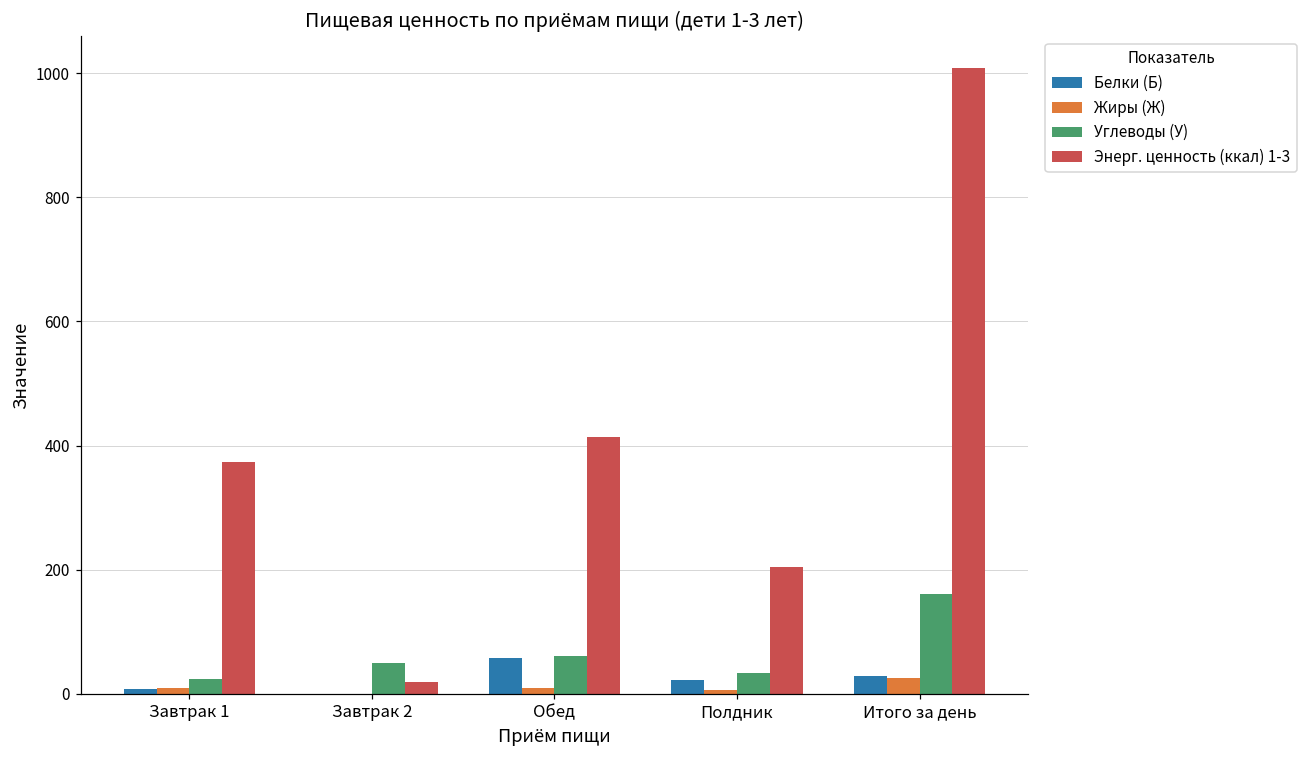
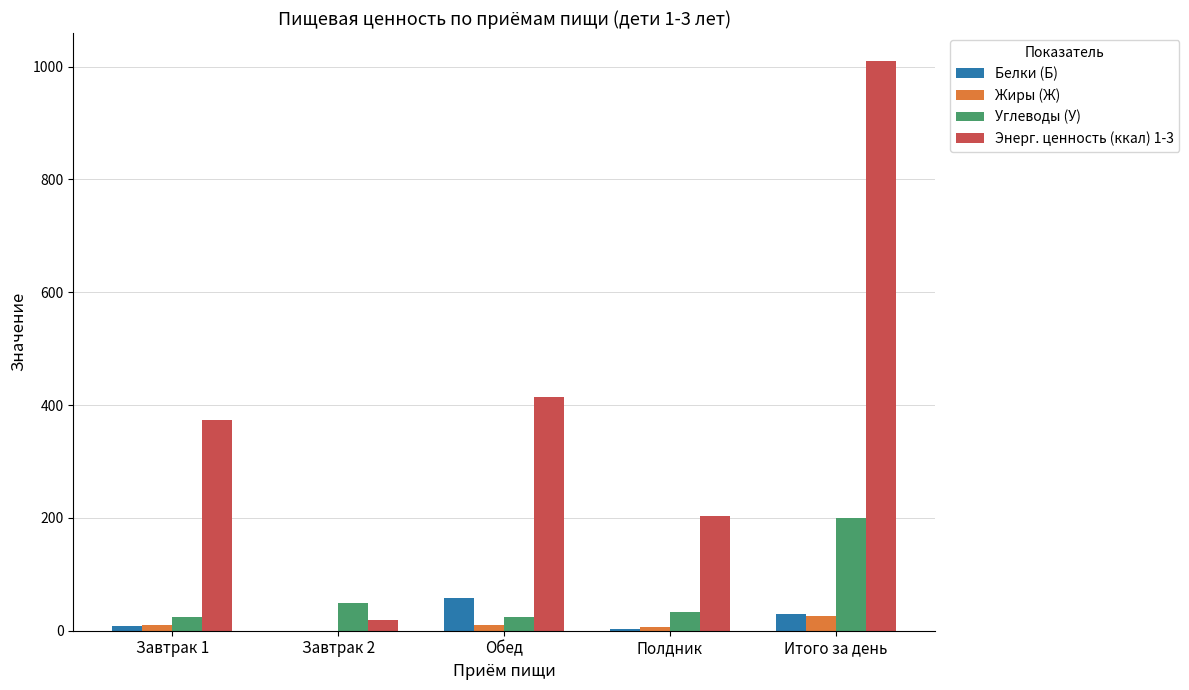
  {
    "Белки (Б)": {
      "Завтрак 1": 10,
      "Завтрак 2": 0,
      "Обед": 60,
-     "Полдник": 20,
+     "Полдник": 0,
      "Итого за день": 30
    },
    "Углеводы (У)": {
      "Завтрак 1": 20,
      "Завтрак 2": 50,
-     "Обед": 60,
+     "Обед": 20,
      "Полдник": 30,
-     "Итого за день": 160
+     "Итого за день": 200
    }
  }
